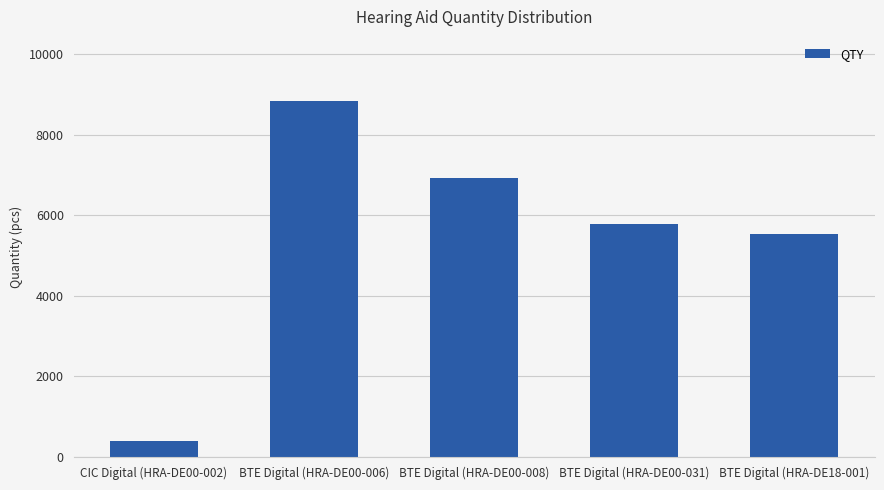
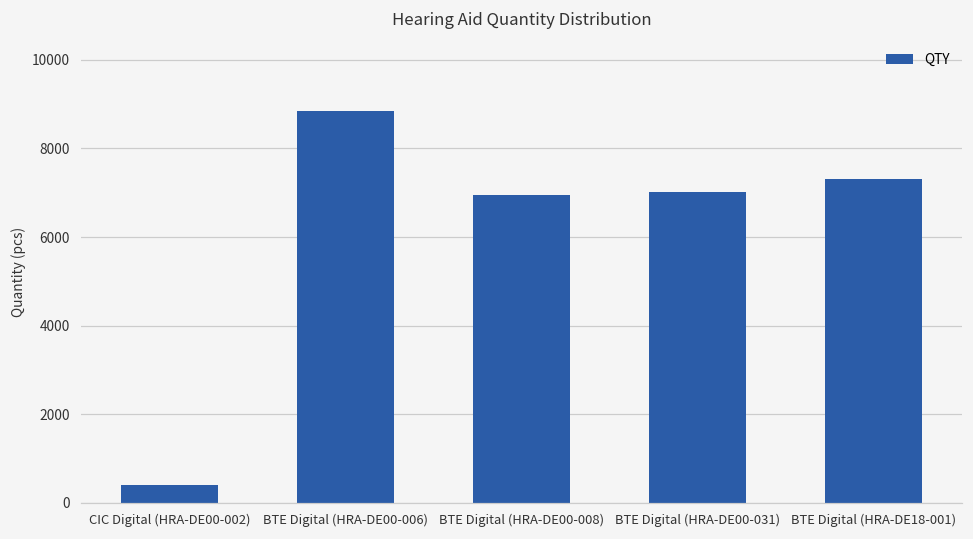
  {
    "CIC Digital (HRA-DE00-002)": 400,
    "BTE Digital (HRA-DE00-006)": 8800,
    "BTE Digital (HRA-DE00-008)": 6900,
-   "BTE Digital (HRA-DE00-031)": 5800,
-   "BTE Digital (HRA-DE18-001)": 5500
+   "BTE Digital (HRA-DE00-031)": 7000,
+   "BTE Digital (HRA-DE18-001)": 7300
  }
